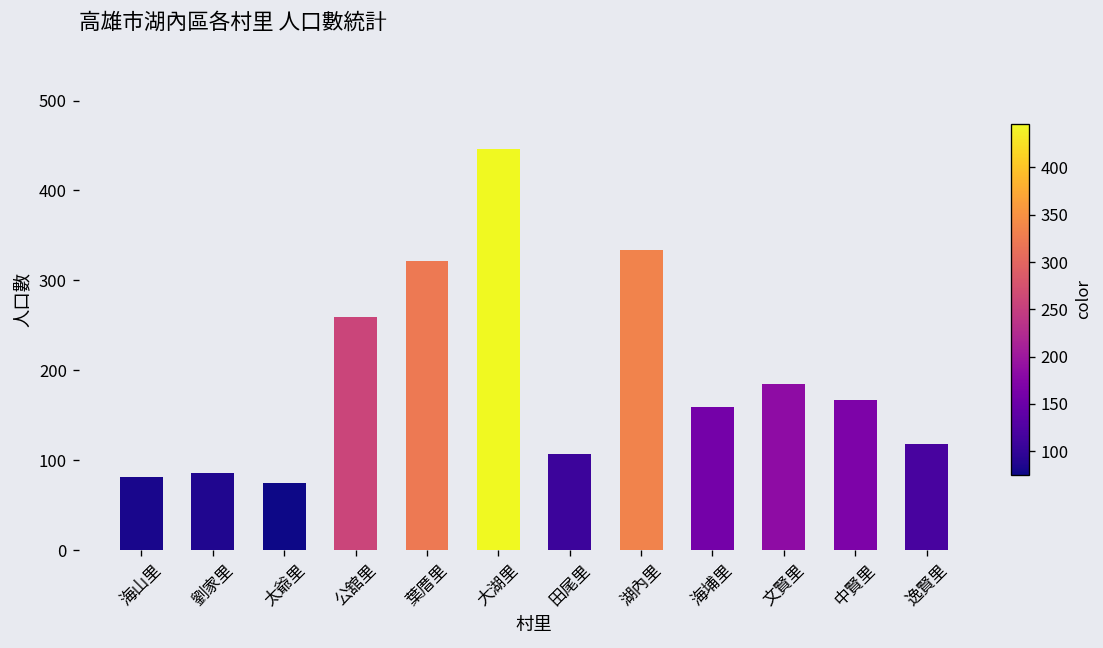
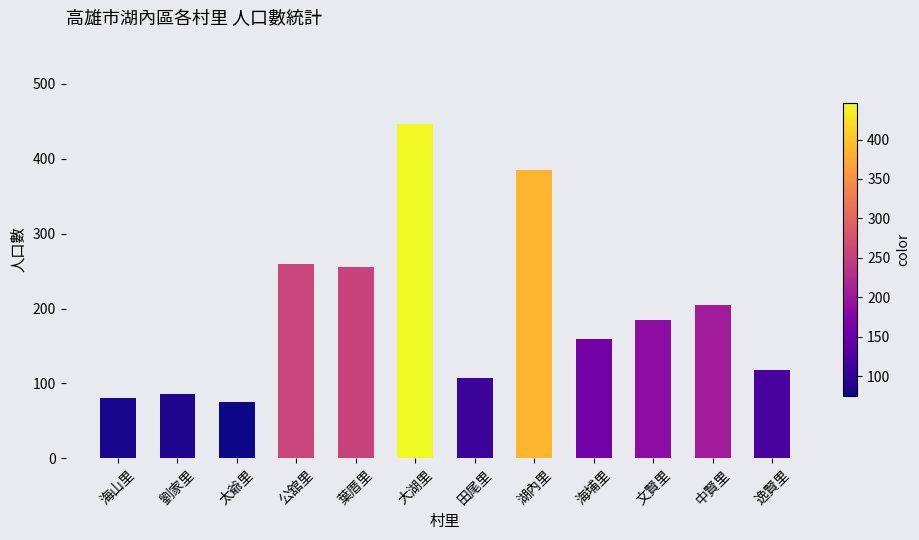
  {
    "海山里": 80,
    "劉家里": 90,
    "太爺里": 80,
    "公舘里": 260,
-   "葉厝里": 320,
+   "葉厝里": 260,
    "大湖里": 450,
    "田尾里": 110,
-   "湖內里": 330,
+   "湖內里": 390,
    "海埔里": 160,
    "文賢里": 190,
-   "中賢里": 170,
+   "中賢里": 210,
    "逸賢里": 120
  }
